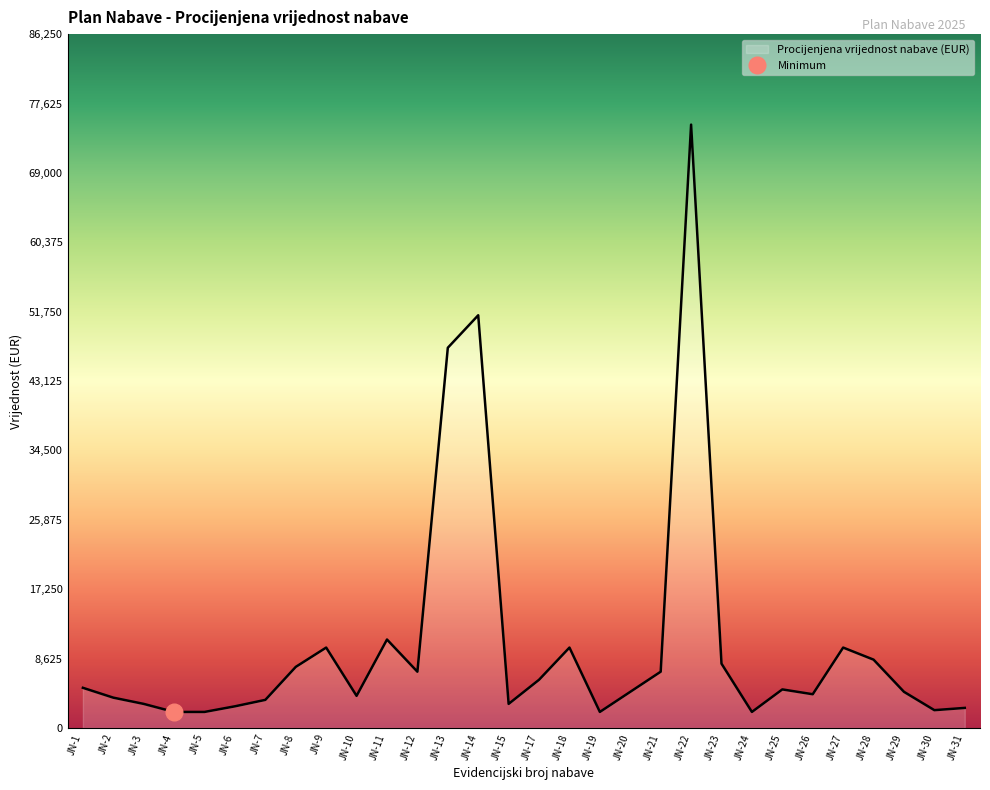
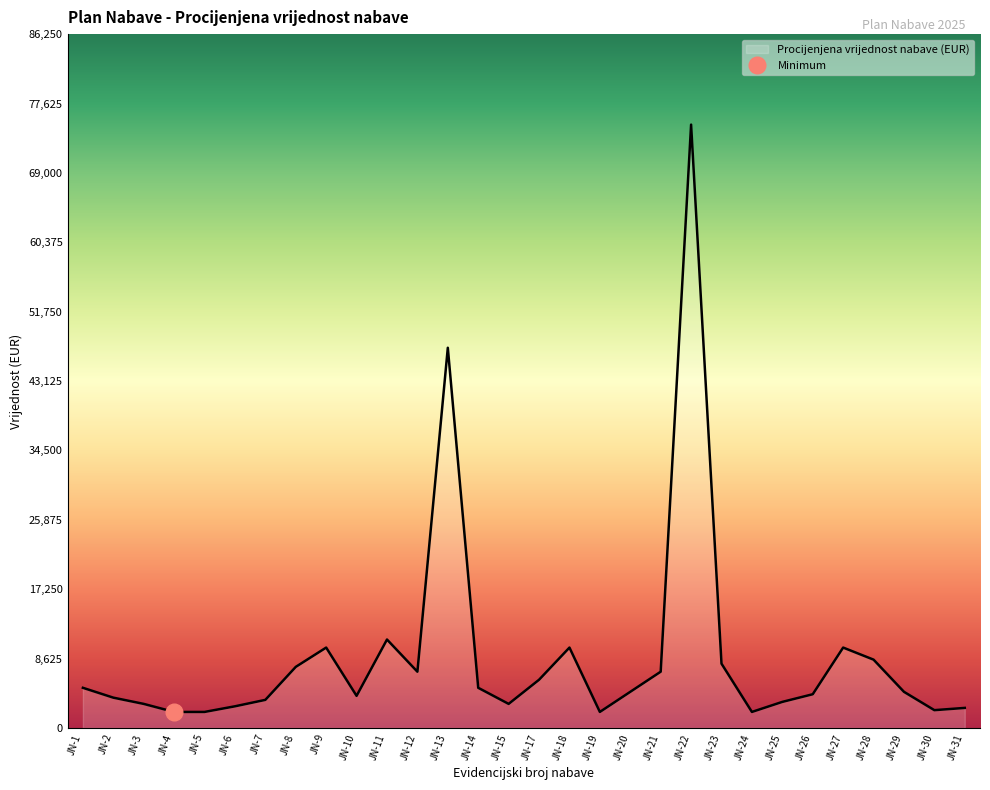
  {
    "Procijenjena vrijednost nabave (EUR)": {
      "JN-1": "5,000",
      "JN-2": "4,000",
      "JN-3": "3,000",
      "JN-5": "2,000",
      "JN-6": "3,000",
      "JN-7": "4,000",
      "JN-8": "8,000",
      "JN-9": "10,000",
      "JN-10": "4,000",
      "JN-11": "11,000",
      "JN-12": "7,000",
      "JN-13": "47,000",
-     "JN-14": "51,000",
+     "JN-14": "5,000",
      "JN-15": "3,000",
      "JN-17": "6,000",
      "JN-18": "10,000",
      "JN-19": "2,000",
      "JN-20": "5,000",
      "JN-21": "7,000",
      "JN-22": "75,000",
      "JN-23": "8,000",
      "JN-24": "2,000",
-     "JN-25": "5,000",
+     "JN-25": "3,000",
      "JN-26": "4,000",
      "JN-27": "10,000",
      "JN-28": "9,000",
      "JN-29": "5,000",
      "JN-30": "2,000",
      "JN-31": "3,000"
    }
  }
